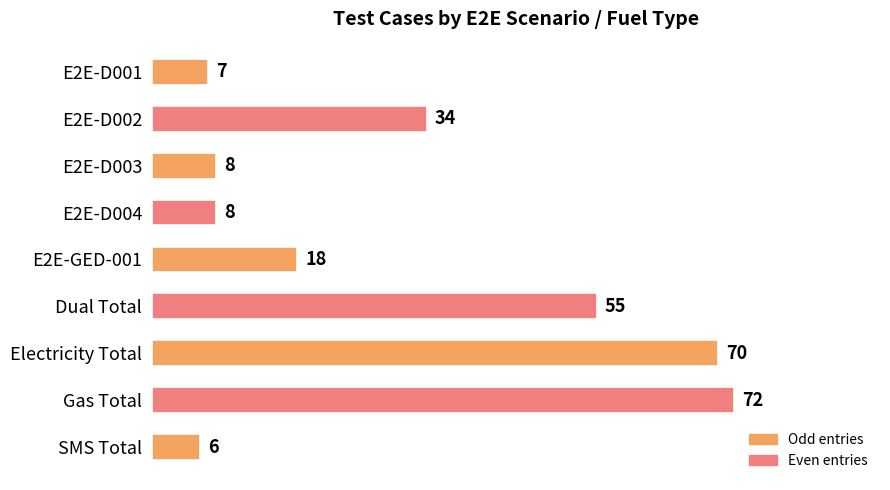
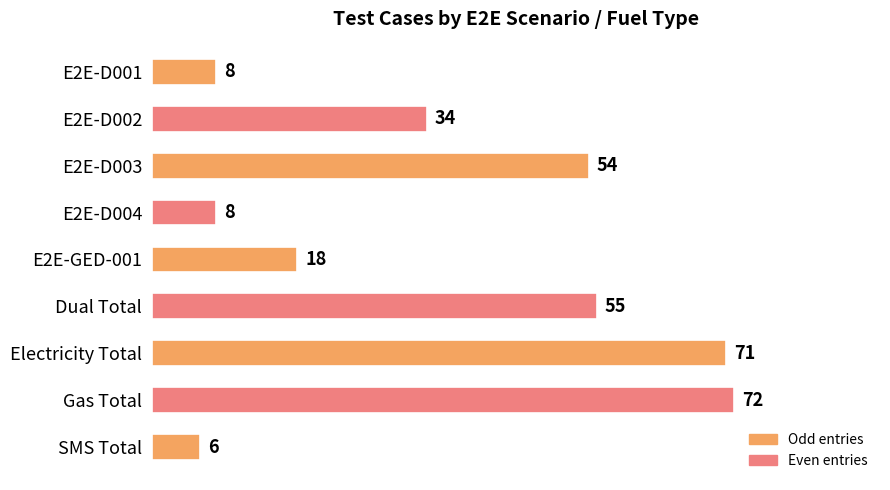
  {
-   "E2E-D001": 7,
+   "E2E-D001": 8,
    "E2E-D002": 34,
-   "E2E-D003": 8,
+   "E2E-D003": 54,
    "E2E-D004": 8,
    "E2E-GED-001": 18,
    "Dual Total": 55,
-   "Electricity Total": 70,
+   "Electricity Total": 71,
    "Gas Total": 72,
    "SMS Total": 6
  }
